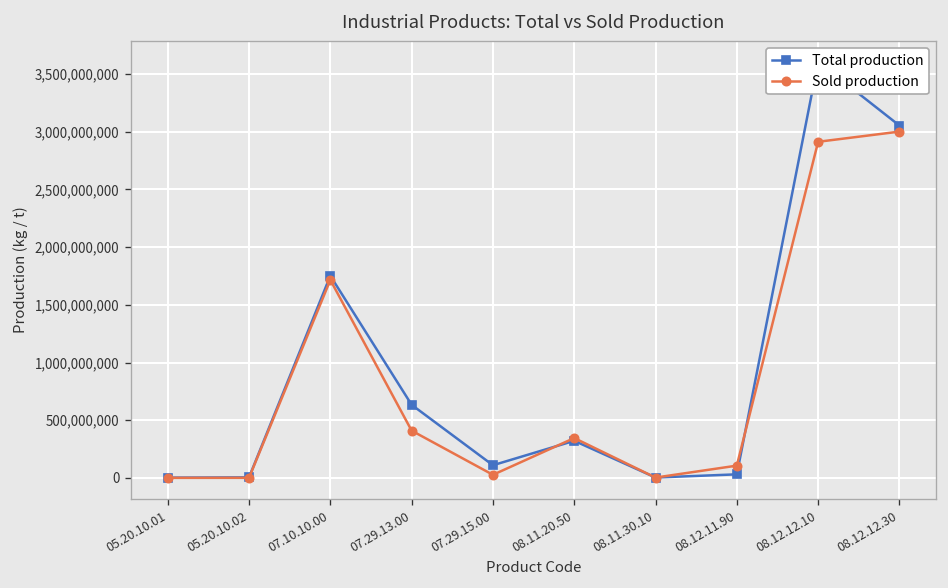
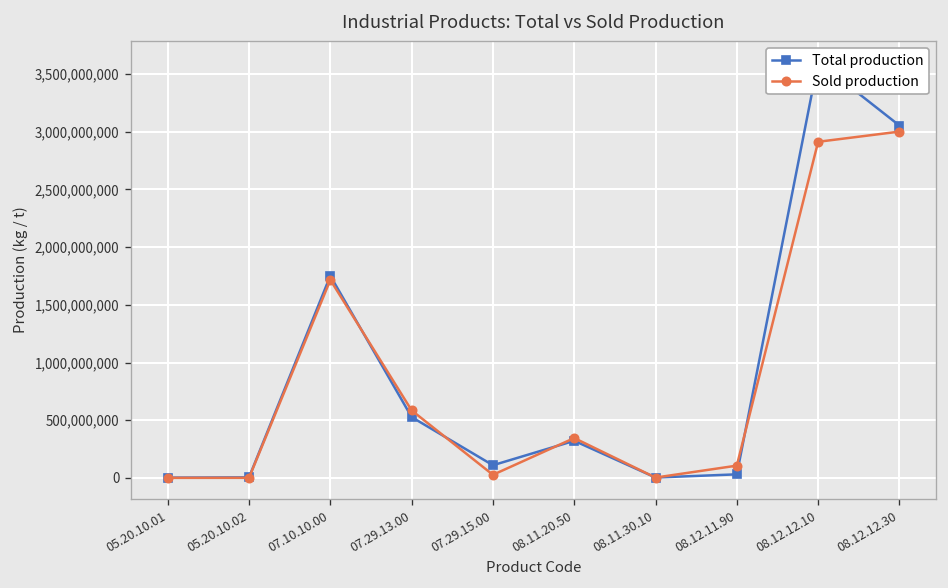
  {
    "Total production": {
      "07.10.10.00": "1,800,000,000",
-     "07.29.13.00": "600,000,000",
+     "07.29.13.00": "500,000,000",
      "07.29.15.00": "100,000,000",
      "08.12.11.90": "0",
      "08.12.12.30": "3,100,000,000"
    },
    "Sold production": {
      "07.10.10.00": "1,700,000,000",
-     "07.29.13.00": "400,000,000",
+     "07.29.13.00": "600,000,000",
      "07.29.15.00": "0",
      "08.12.11.90": "100,000,000",
      "08.12.12.10": "2,900,000,000",
      "08.12.12.30": "3,000,000,000"
    }
  }
